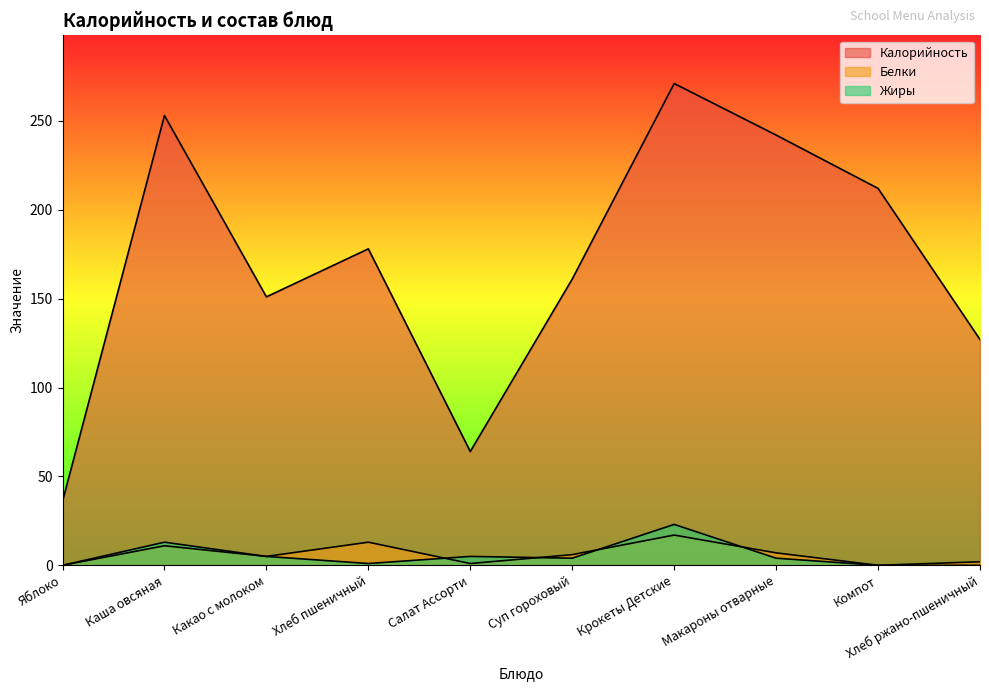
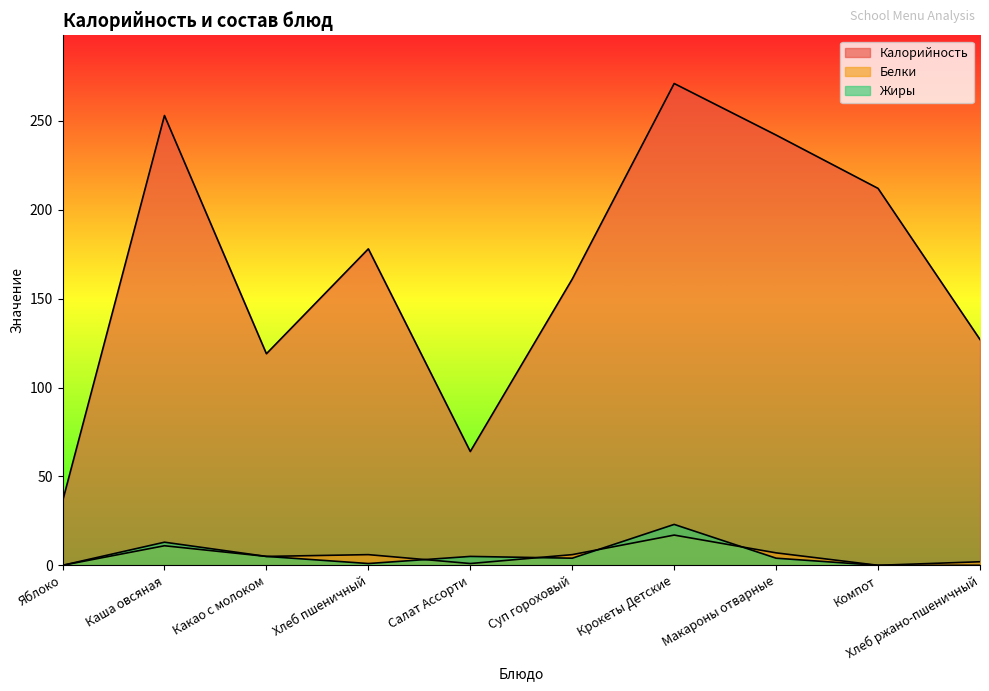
  {
    "Калорийность": {
      "Яблоко": 36,
      "Каша овсяная": 253,
-     "Какао с молоком": 151,
+     "Какао с молоком": 119,
      "Хлеб пшеничный": 178,
      "Салат Ассорти": 64,
      "Суп гороховый": 161,
      "Крокеты Детские": 271,
      "Макароны отварные": 242,
      "Компот": 212,
      "Хлеб ржано-пшеничный": 127
    },
    "Белки": {
      "Каша овсяная": 11,
-     "Хлеб пшеничный": 13,
+     "Хлеб пшеничный": 6,
      "Салат Ассорти": 1,
      "Суп гороховый": 6,
      "Крокеты Детские": 17,
      "Макароны отварные": 7,
      "Хлеб ржано-пшеничный": 2
    },
    "Жиры": {
      "Каша овсяная": 13,
      "Хлеб пшеничный": 1,
      "Салат Ассорти": 5,
      "Суп гороховый": 4,
      "Крокеты Детские": 23,
      "Макароны отварные": 4,
      "Хлеб ржано-пшеничный": 0
    }
  }
